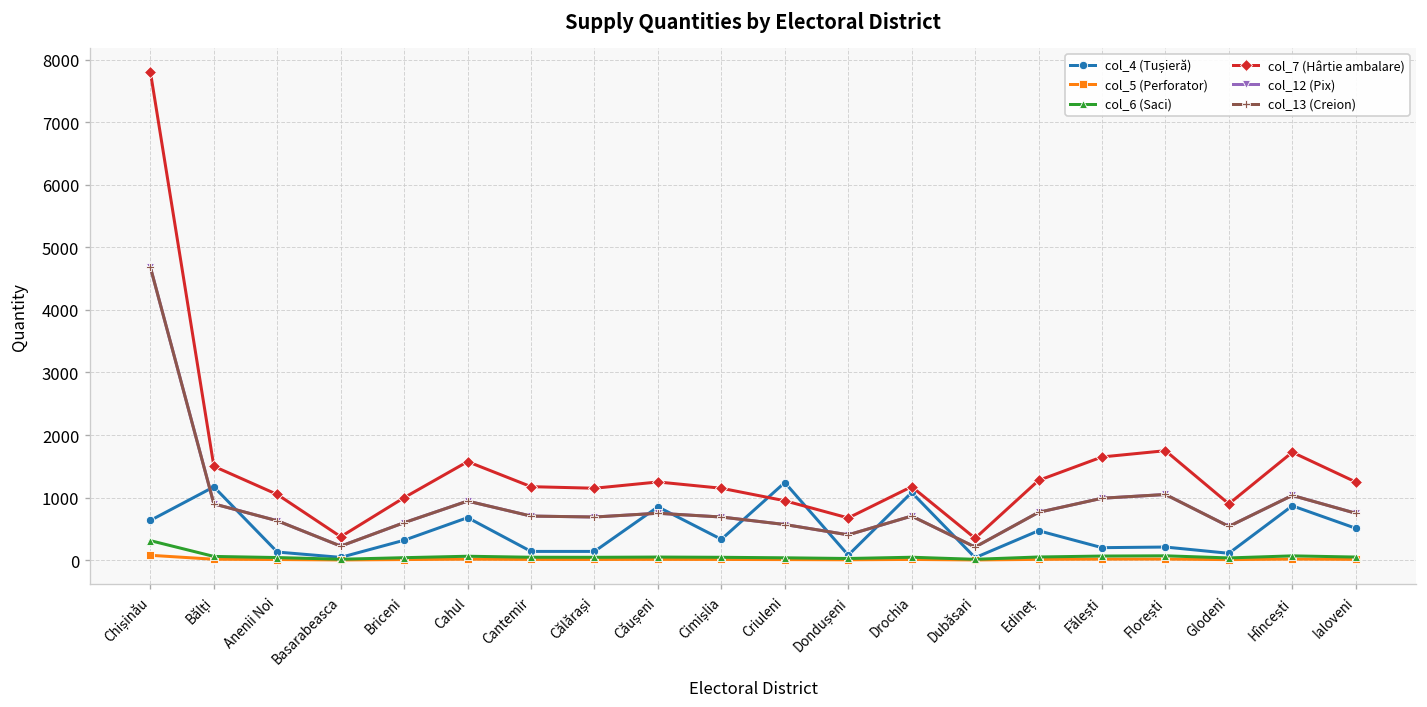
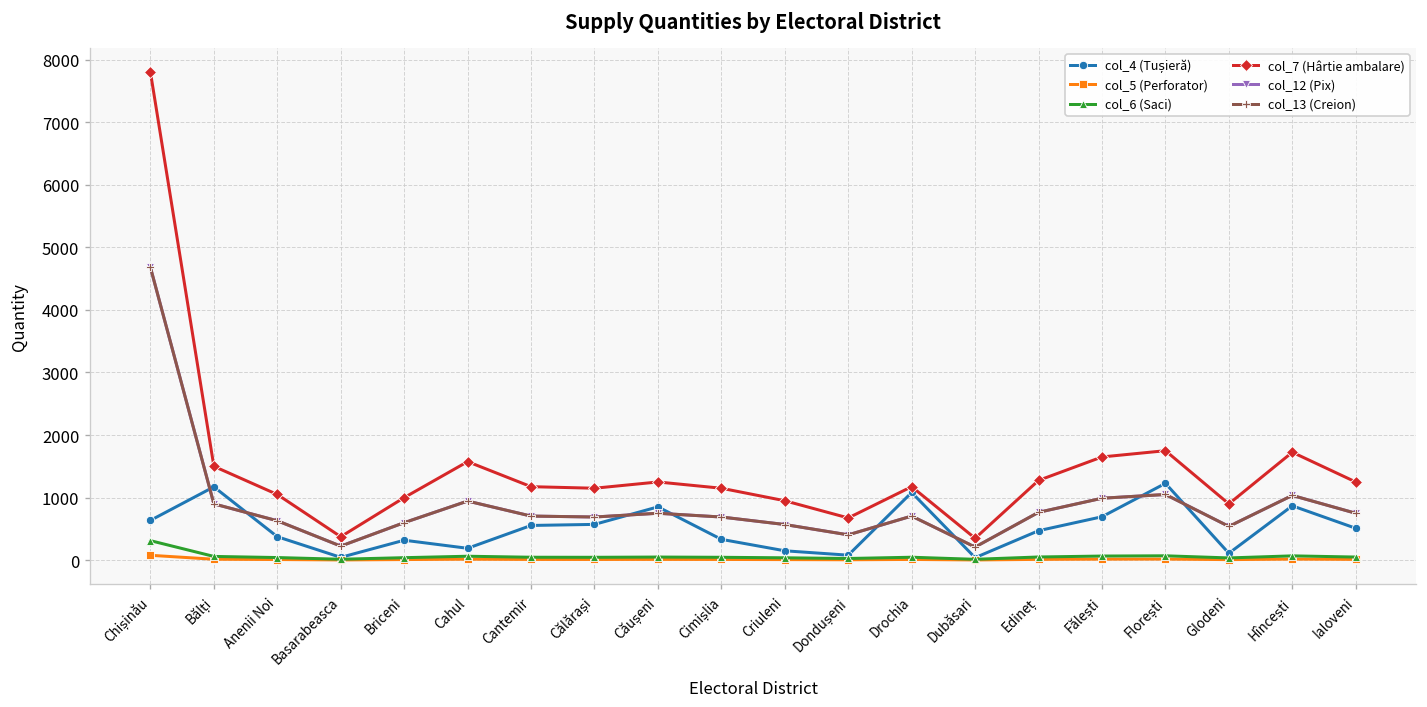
  {
    "col_4 (Tușieră)": {
      "Chișinău": 600,
      "Bălți": 1200,
-     "Anenii Noi": 100,
+     "Anenii Noi": 400,
      "Briceni": 300,
-     "Cahul": 700,
-     "Cantemir": 100,
-     "Călărași": 100,
+     "Cahul": 200,
+     "Cantemir": 600,
+     "Călărași": 600,
      "Căușeni": 900,
      "Cimișlia": 300,
-     "Criuleni": 1200,
+     "Criuleni": 200,
      "Dondușeni": 100,
      "Drochia": 1100,
      "Edineț": 500,
-     "Fălești": 200,
-     "Florești": 200,
+     "Fălești": 700,
+     "Florești": 1200,
      "Glodeni": 100,
      "Hîncești": 900,
      "Ialoveni": 500
    },
    "col_5 (Perforator)": {
      "Chișinău": 100,
      "Fălești": 0,
      "Florești": 0,
      "Hîncești": 0
    },
    "col_6 (Saci)": {
      "Chișinău": 300,
      "Fălești": 100,
      "Florești": 100,
      "Hîncești": 100
    },
    "col_7 (Hârtie ambalare)": {
      "Chișinău": 7800,
      "Bălți": 1500,
      "Anenii Noi": 1100,
      "Basarabeasca": 400,
      "Briceni": 1000,
      "Cahul": 1600,
      "Cantemir": 1200,
      "Călărași": 1200,
      "Căușeni": 1300,
      "Cimișlia": 1200,
      "Criuleni": 1000,
      "Dondușeni": 700,
      "Drochia": 1200,
      "Dubăsari": 400,
      "Edineț": 1300,
      "Fălești": 1700,
      "Florești": 1800,
      "Glodeni": 900,
      "Hîncești": 1700,
      "Ialoveni": 1300
    },
    "col_13 (Creion)": {
      "Chișinău": 4700,
      "Bălți": 900,
      "Anenii Noi": 600,
      "Basarabeasca": 200,
      "Briceni": 600,
      "Cahul": 900,
      "Cantemir": 700,
      "Călărași": 700,
      "Căușeni": 800,
      "Cimișlia": 700,
      "Criuleni": 600,
      "Dondușeni": 400,
      "Drochia": 700,
      "Dubăsari": 200,
      "Edineț": 800,
      "Fălești": 1000,
      "Florești": 1100,
      "Glodeni": 500,
      "Hîncești": 1000,
      "Ialoveni": 800
    }
  }
